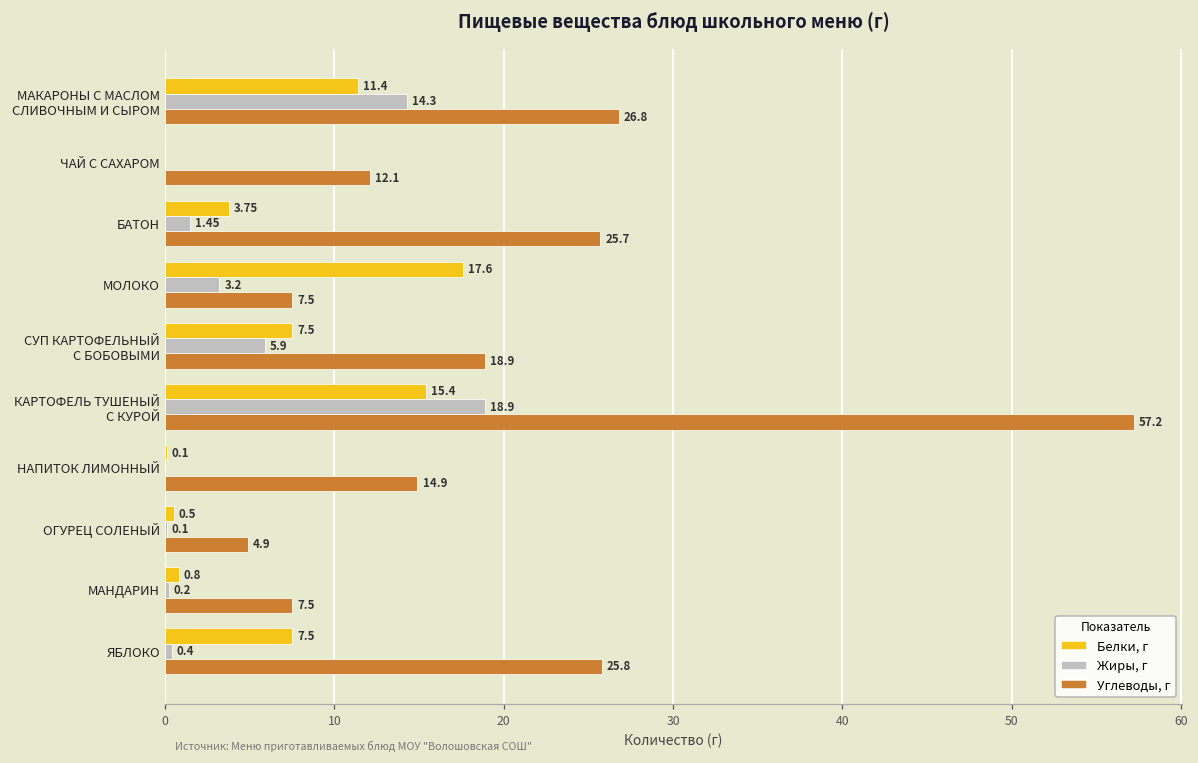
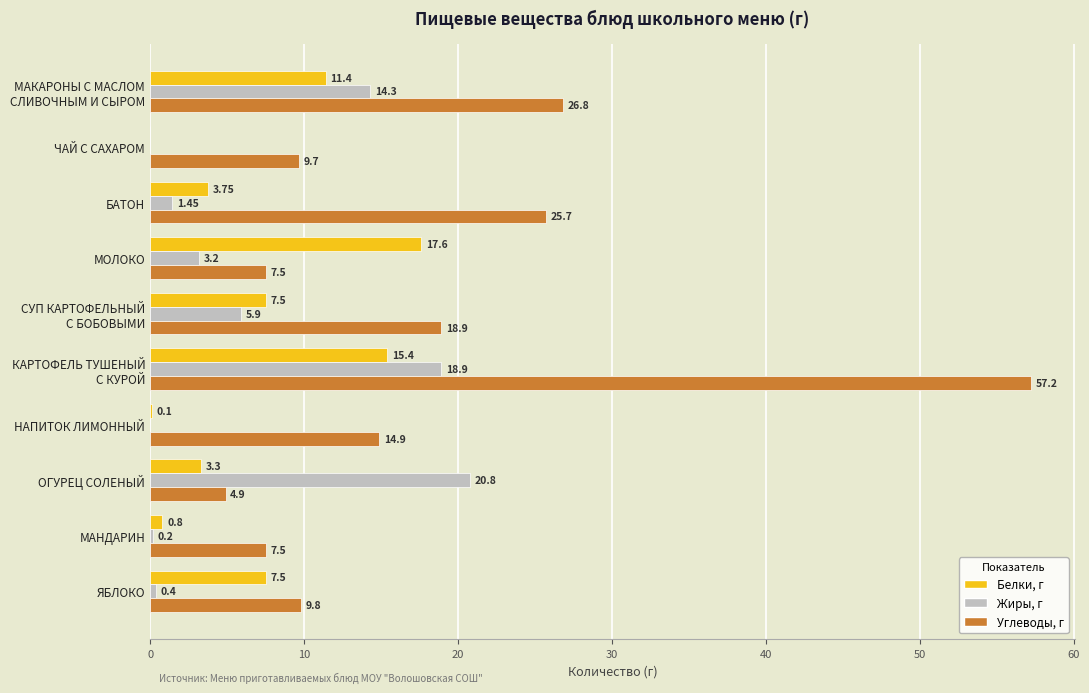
  {
    "Белки, г": {
      "МАКАРОНЫ С МАСЛОМ СЛИВОЧНЫМ И СЫРОМ": 11.4,
      "БАТОН": 3.75,
      "МОЛОКО": 17.6,
      "СУП КАРТОФЕЛЬНЫЙ С БОБОВЫМИ": 7.5,
      "КАРТОФЕЛЬ ТУШЕНЫЙ С КУРОЙ": 15.4,
      "НАПИТОК ЛИМОННЫЙ": 0.1,
-     "ОГУРЕЦ СОЛЕНЫЙ": 0.5,
+     "ОГУРЕЦ СОЛЕНЫЙ": 3.3,
      "МАНДАРИН": 0.8,
      "ЯБЛОКО": 7.5
    },
    "Жиры, г": {
      "МАКАРОНЫ С МАСЛОМ СЛИВОЧНЫМ И СЫРОМ": 14.3,
      "БАТОН": 1.45,
      "МОЛОКО": 3.2,
      "СУП КАРТОФЕЛЬНЫЙ С БОБОВЫМИ": 5.9,
      "КАРТОФЕЛЬ ТУШЕНЫЙ С КУРОЙ": 18.9,
-     "ОГУРЕЦ СОЛЕНЫЙ": 0.1,
+     "ОГУРЕЦ СОЛЕНЫЙ": 20.8,
      "МАНДАРИН": 0.2,
      "ЯБЛОКО": 0.4
    },
    "Углеводы, г": {
      "МАКАРОНЫ С МАСЛОМ СЛИВОЧНЫМ И СЫРОМ": 26.8,
-     "ЧАЙ С САХАРОМ": 12.1,
+     "ЧАЙ С САХАРОМ": 9.7,
      "БАТОН": 25.7,
      "МОЛОКО": 7.5,
      "СУП КАРТОФЕЛЬНЫЙ С БОБОВЫМИ": 18.9,
      "КАРТОФЕЛЬ ТУШЕНЫЙ С КУРОЙ": 57.2,
      "НАПИТОК ЛИМОННЫЙ": 14.9,
      "ОГУРЕЦ СОЛЕНЫЙ": 4.9,
      "МАНДАРИН": 7.5,
-     "ЯБЛОКО": 25.8
+     "ЯБЛОКО": 9.8
    }
  }
